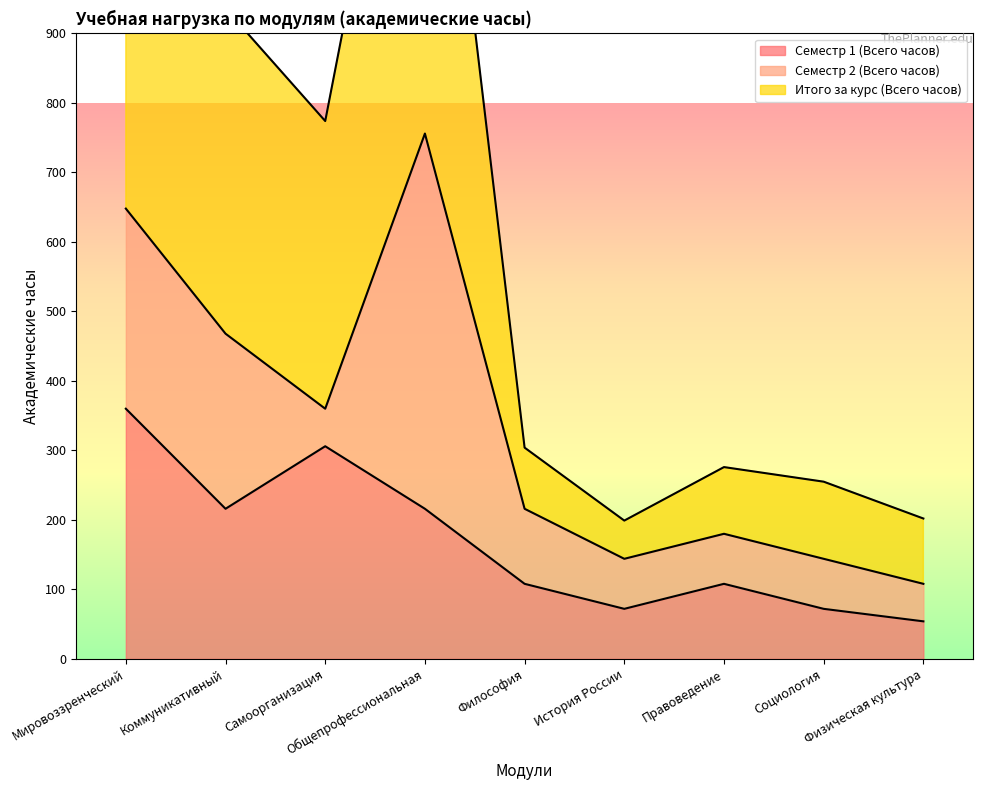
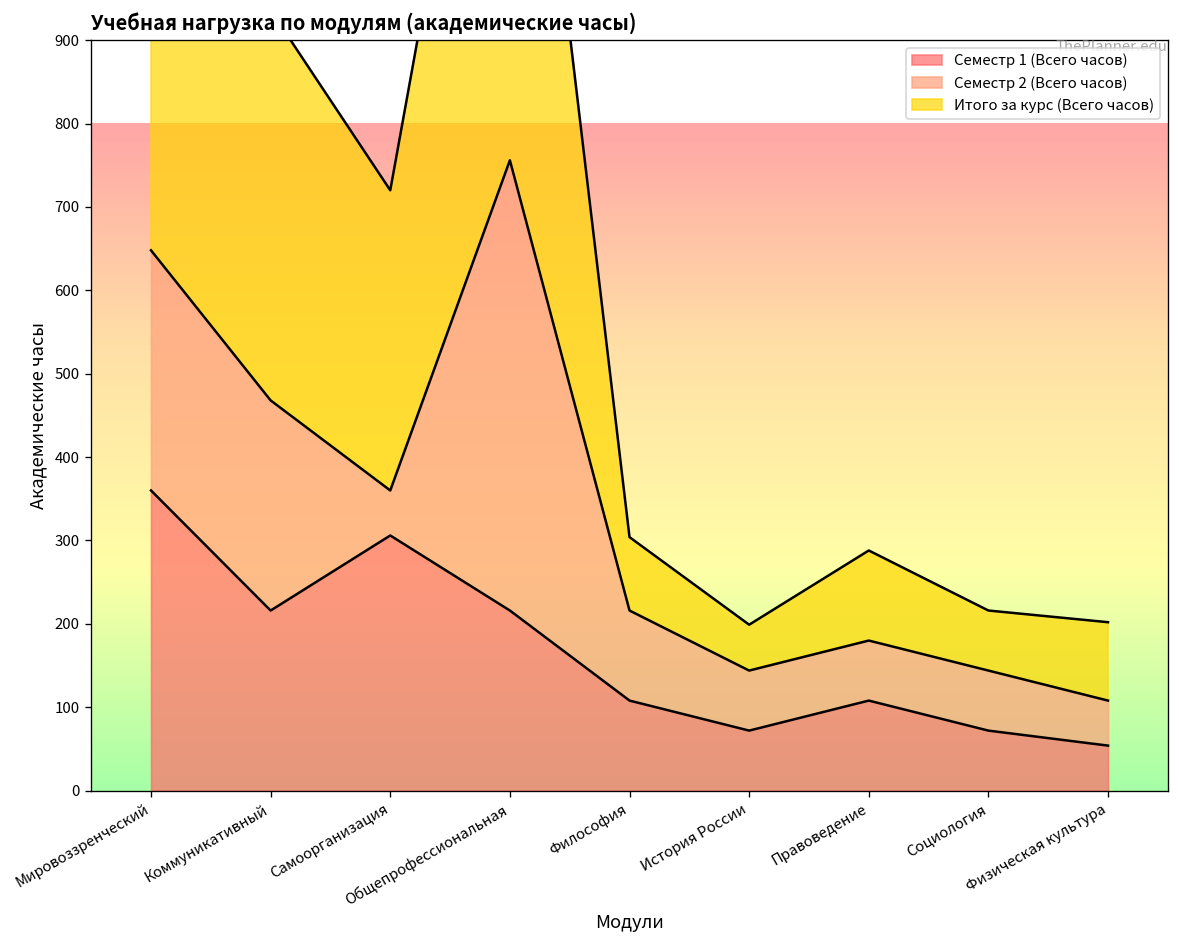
  {
    "Итого за курс (Всего часов)": {
-     "Самоорганизация": 410,
+     "Самоорганизация": 360,
      "Философия": 90,
      "История России": 60,
-     "Правоведение": 100,
-     "Социология": 110,
+     "Правоведение": 110,
+     "Социология": 70,
      "Физическая культура": 90
    }
  }
